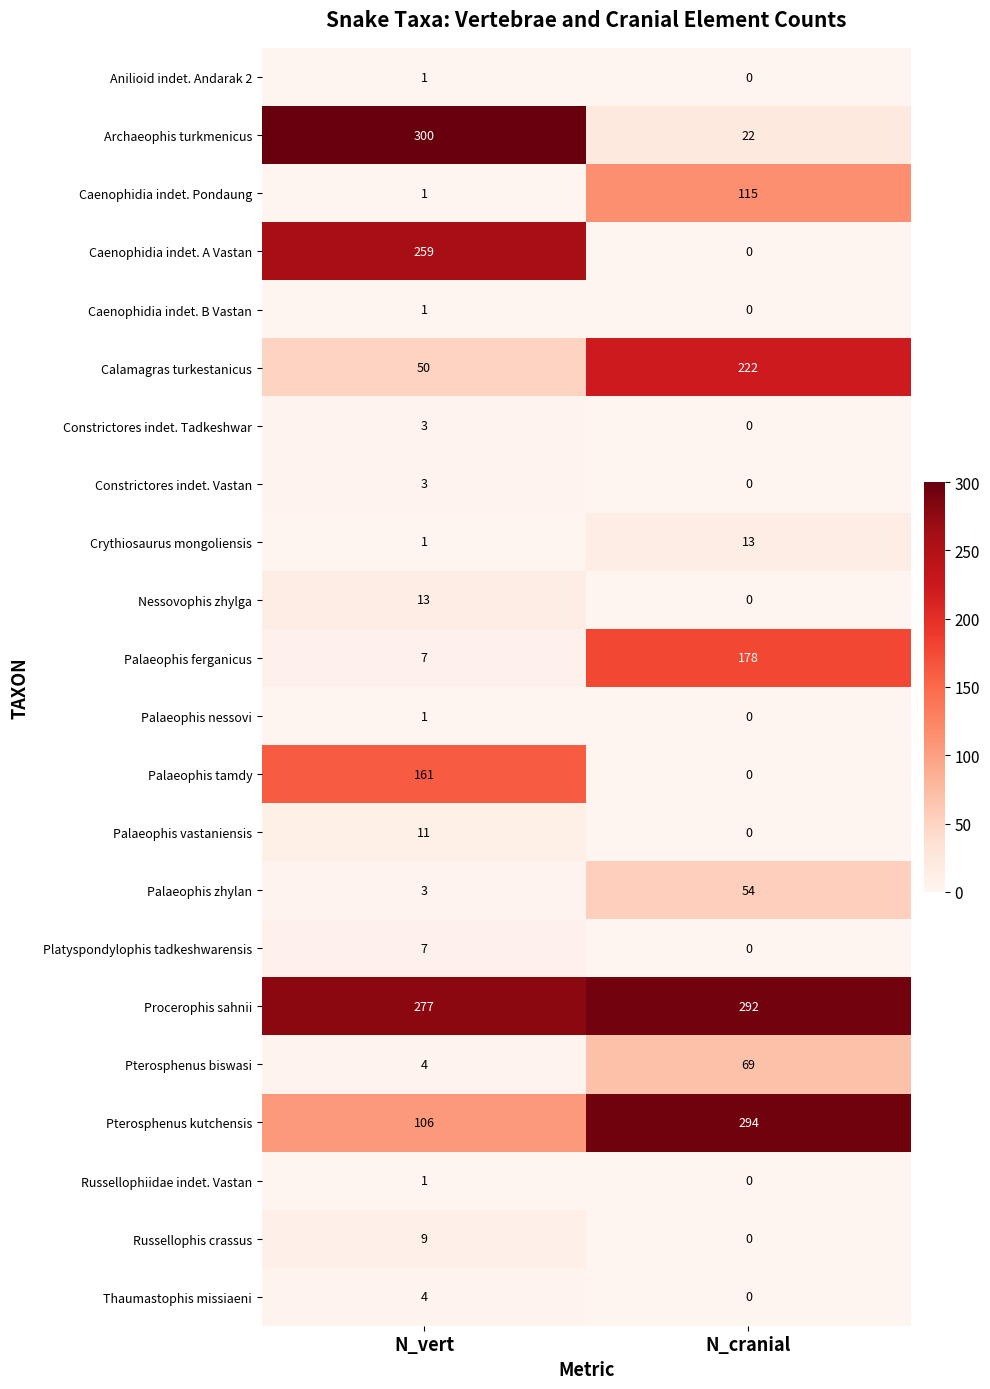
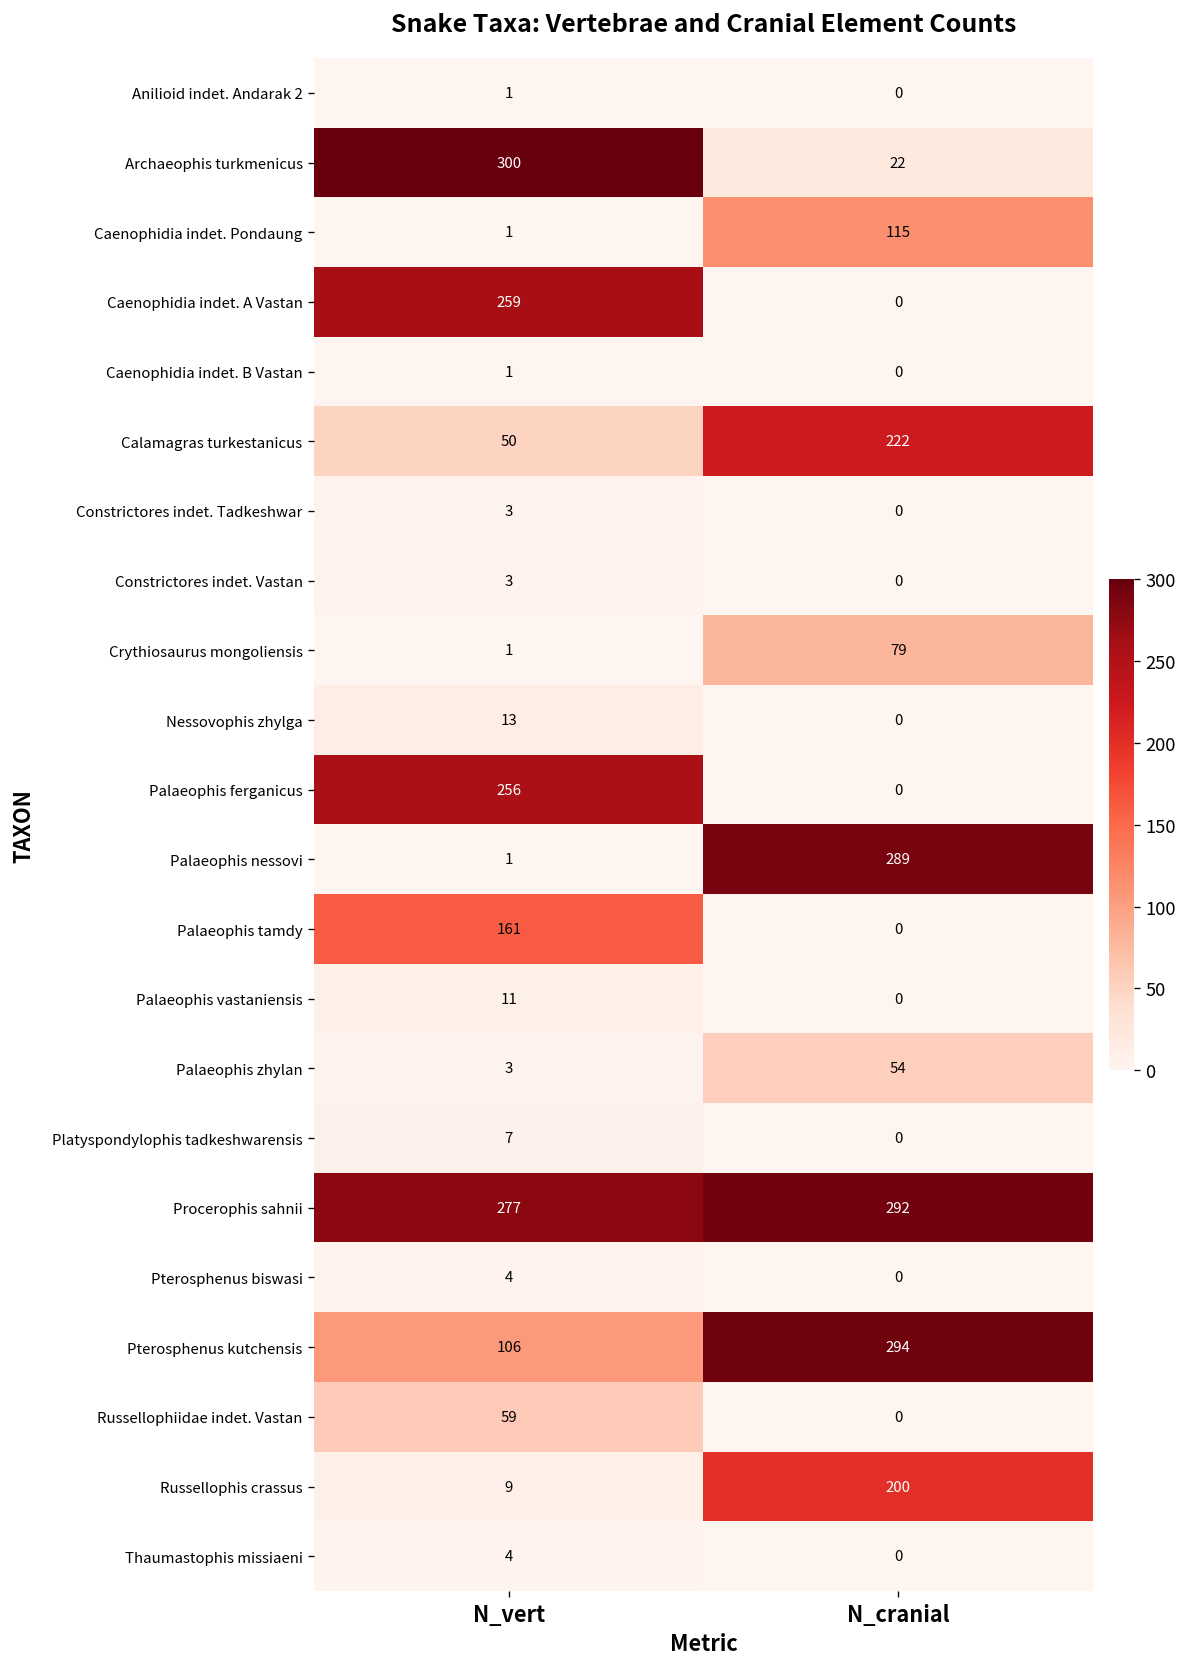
  {
    "Anilioid indet. Andarak 2": {
      "N_vert": 1,
      "N_cranial": 0
    },
    "Archaeophis turkmenicus": {
      "N_vert": 300,
      "N_cranial": 22
    },
    "Caenophidia indet. Pondaung": {
      "N_vert": 1,
      "N_cranial": 115
    },
    "Caenophidia indet. A Vastan": {
      "N_vert": 259,
      "N_cranial": 0
    },
    "Caenophidia indet. B Vastan": {
      "N_vert": 1,
      "N_cranial": 0
    },
    "Calamagras turkestanicus": {
      "N_vert": 50,
      "N_cranial": 222
    },
    "Constrictores indet. Tadkeshwar": {
      "N_vert": 3,
      "N_cranial": 0
    },
    "Constrictores indet. Vastan": {
      "N_vert": 3,
      "N_cranial": 0
    },
    "Crythiosaurus mongoliensis": {
      "N_vert": 1,
-     "N_cranial": 13
+     "N_cranial": 79
    },
    "Nessovophis zhylga": {
      "N_vert": 13,
      "N_cranial": 0
    },
    "Palaeophis ferganicus": {
-     "N_vert": 7,
-     "N_cranial": 178
+     "N_vert": 256,
+     "N_cranial": 0
    },
    "Palaeophis nessovi": {
      "N_vert": 1,
-     "N_cranial": 0
+     "N_cranial": 289
    },
    "Palaeophis tamdy": {
      "N_vert": 161,
      "N_cranial": 0
    },
    "Palaeophis vastaniensis": {
      "N_vert": 11,
      "N_cranial": 0
    },
    "Palaeophis zhylan": {
      "N_vert": 3,
      "N_cranial": 54
    },
    "Platyspondylophis tadkeshwarensis": {
      "N_vert": 7,
      "N_cranial": 0
    },
    "Procerophis sahnii": {
      "N_vert": 277,
      "N_cranial": 292
    },
    "Pterosphenus biswasi": {
      "N_vert": 4,
-     "N_cranial": 69
+     "N_cranial": 0
    },
    "Pterosphenus kutchensis": {
      "N_vert": 106,
      "N_cranial": 294
    },
    "Russellophiidae indet. Vastan": {
-     "N_vert": 1,
+     "N_vert": 59,
      "N_cranial": 0
    },
    "Russellophis crassus": {
      "N_vert": 9,
-     "N_cranial": 0
+     "N_cranial": 200
    },
    "Thaumastophis missiaeni": {
      "N_vert": 4,
      "N_cranial": 0
    }
  }
